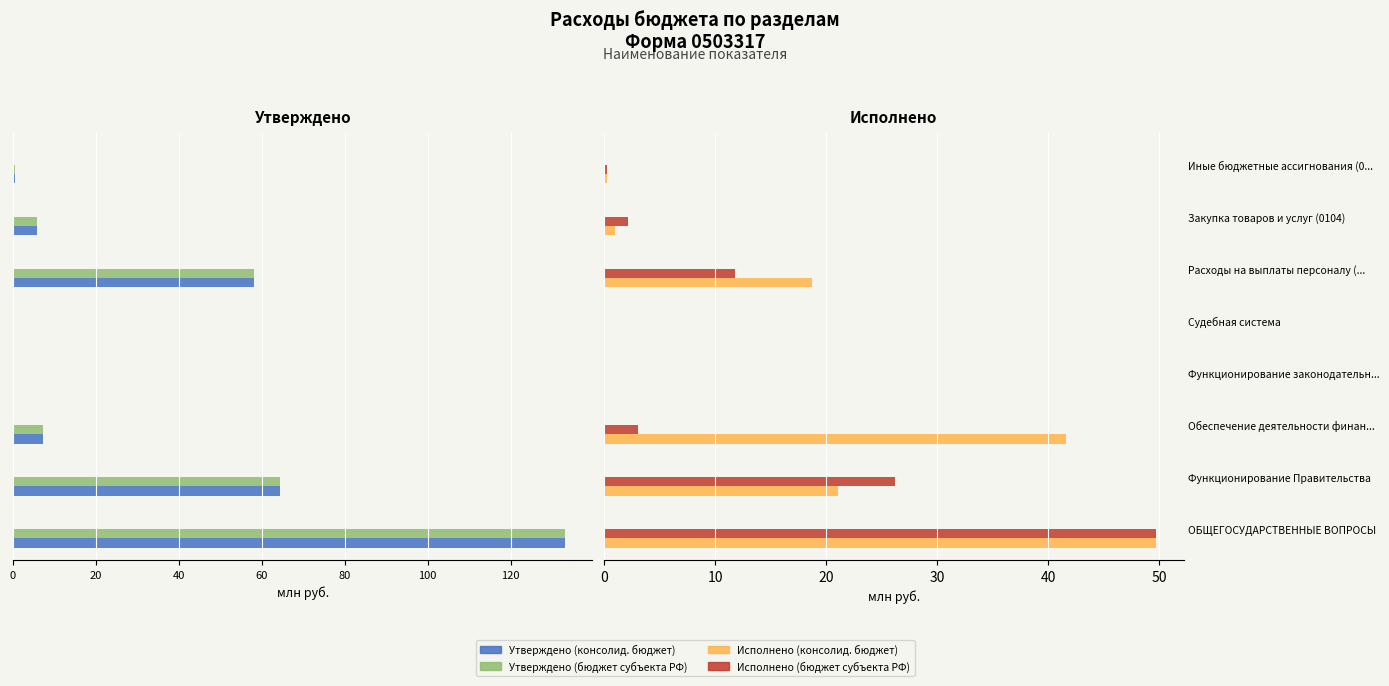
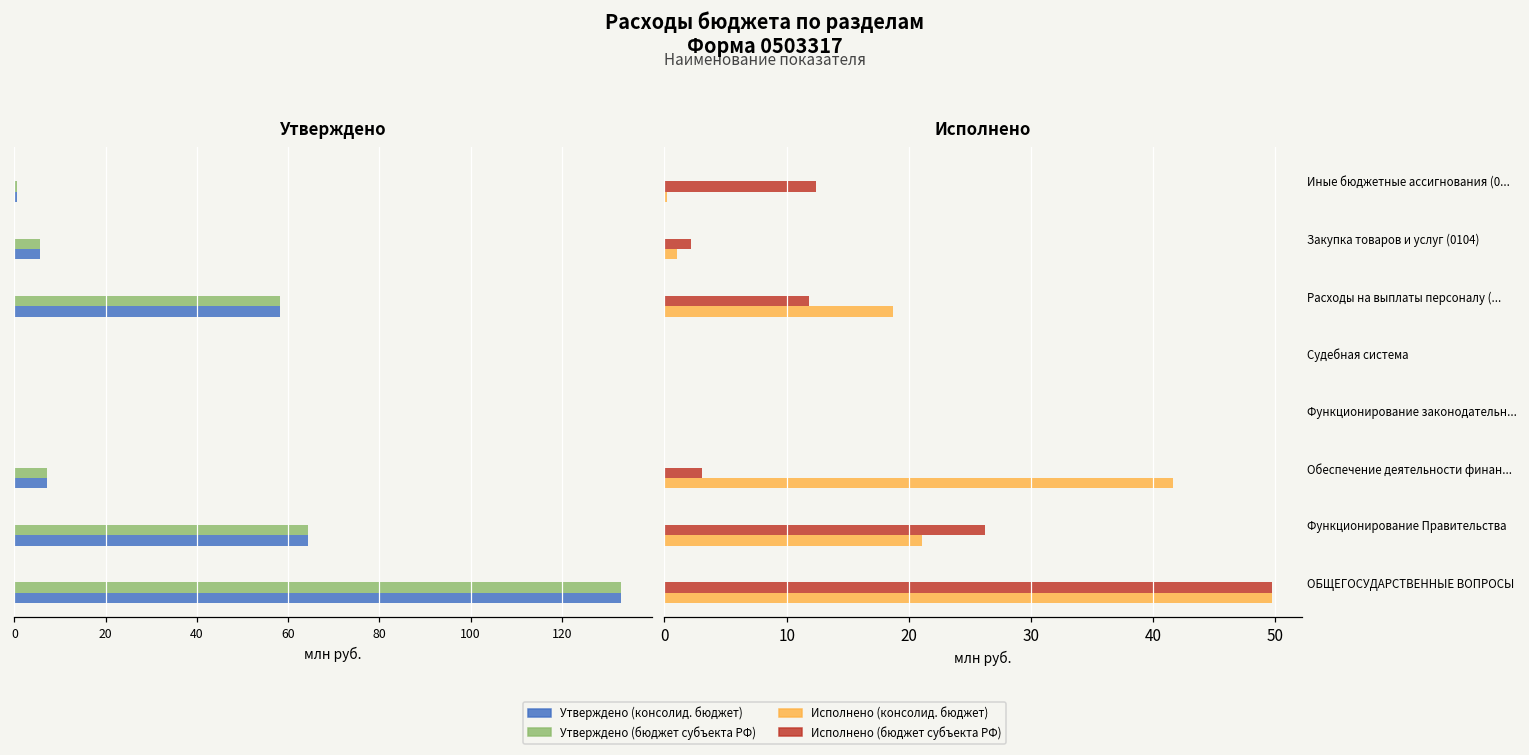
  {
    "Исполнено": {
      "Исполнено (консолид. бюджет)": {
        "Закупка товаров и услуг (0104)": 1.0,
        "Расходы на выплаты персоналу (...": 18.7,
        "Обеспечение деятельности финан...": 41.6,
        "Функционирование Правительства": 21.1,
        "ОБЩЕГОСУДАРСТВЕННЫЕ ВОПРОСЫ": 49.7
      },
      "Исполнено (бюджет субъекта РФ)": {
-       "Иные бюджетные ассигнования (0...": 0.2,
+       "Иные бюджетные ассигнования (0...": 12.4,
        "Закупка товаров и услуг (0104)": 2.1,
        "Расходы на выплаты персоналу (...": 11.8,
        "Обеспечение деятельности финан...": 3.1,
        "Функционирование Правительства": 26.2,
        "ОБЩЕГОСУДАРСТВЕННЫЕ ВОПРОСЫ": 49.7
      }
    }
  }
